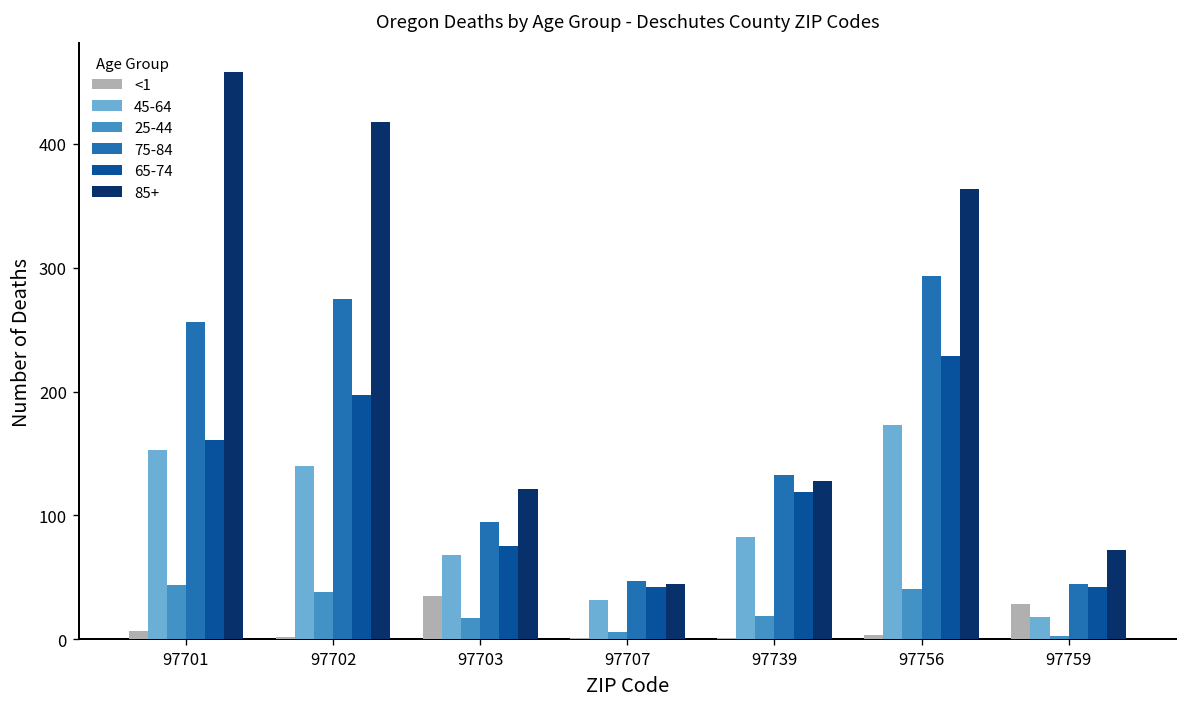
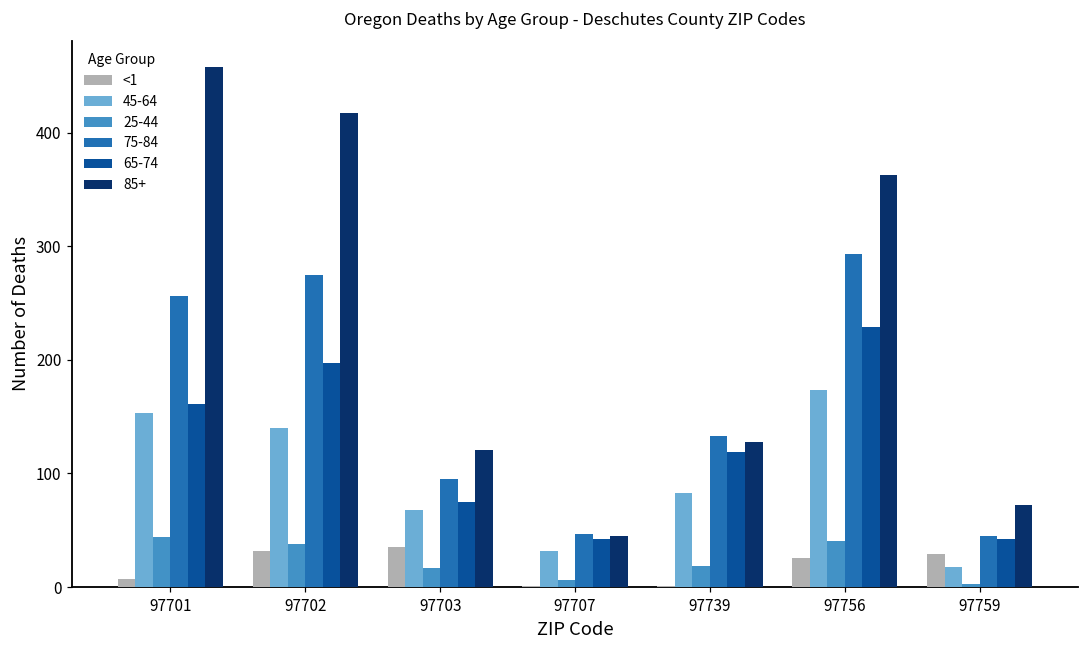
  {
    "<1": {
      "97701": 7,
-     "97702": 2,
+     "97702": 32,
      "97703": 35,
-     "97756": 4,
+     "97756": 26,
      "97759": 29
    }
  }
